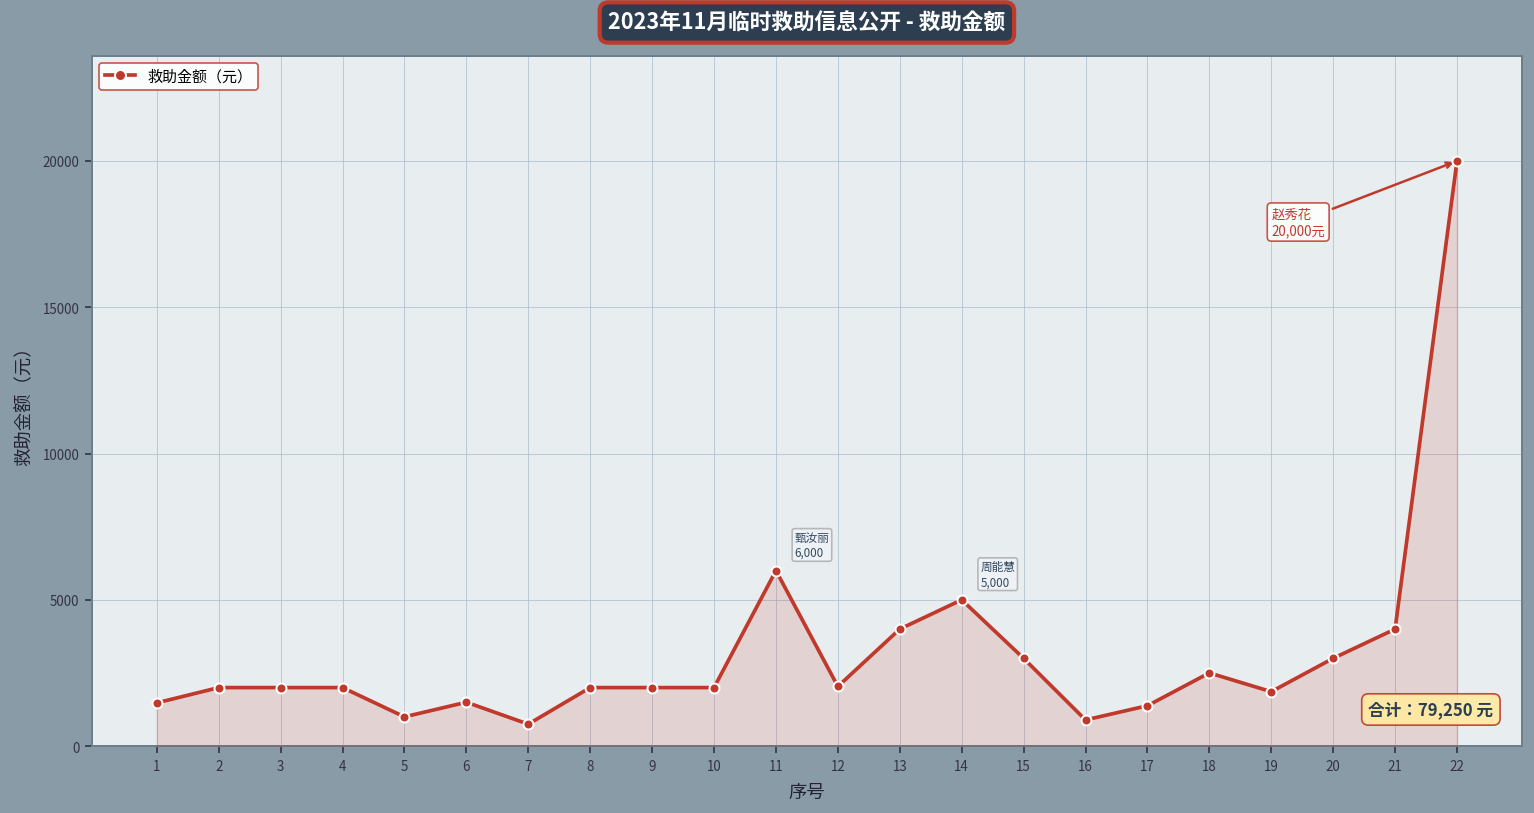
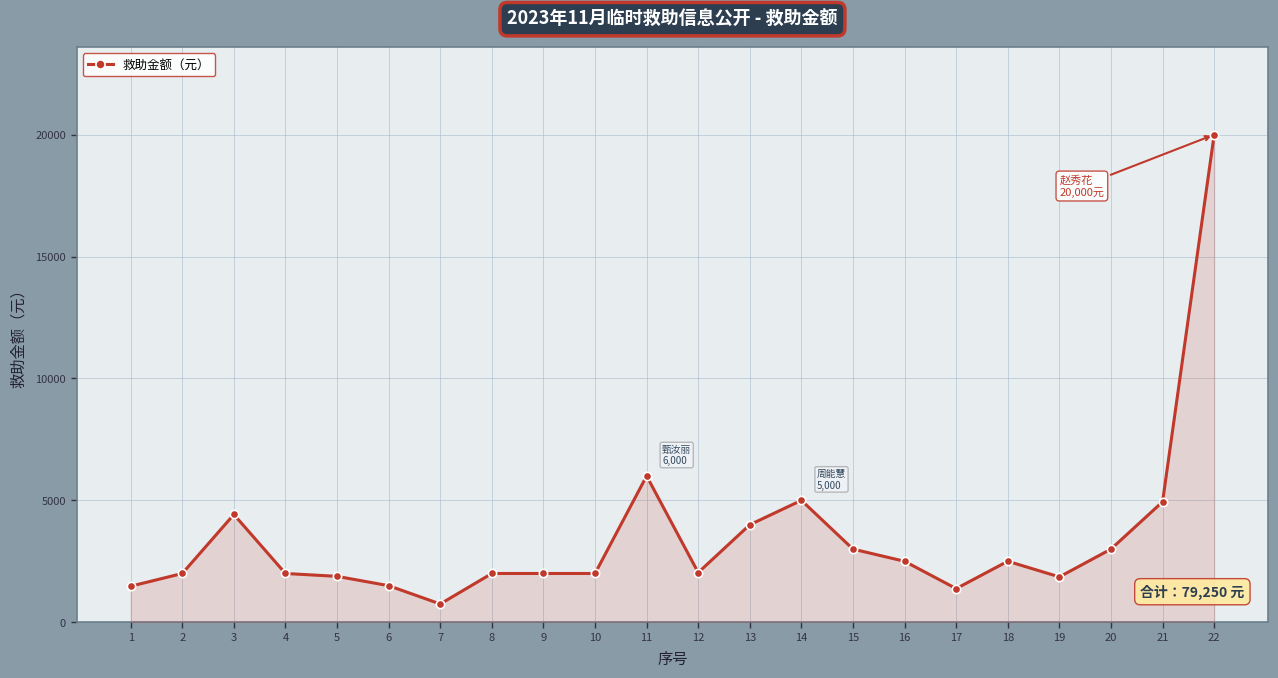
  {
    "1": 1500,
    "2": 2000,
-   "3": 2000,
+   "3": 4400,
    "4": 2000,
-   "5": 1000,
+   "5": 1900,
    "6": 1500,
    "7": 800,
    "8": 2000,
    "9": 2000,
    "10": 2000,
    "12": 2000,
    "13": 4000,
    "15": 3000,
-   "16": 900,
+   "16": 2500,
    "17": 1400,
    "18": 2500,
    "19": 1900,
    "20": 3000,
-   "21": 4000
+   "21": 4900
  }
